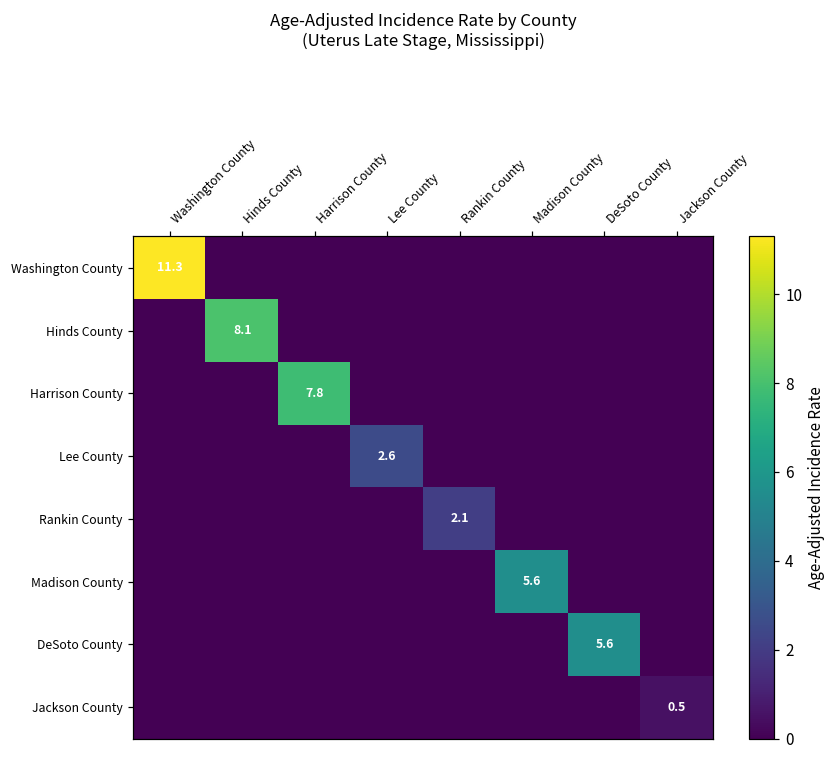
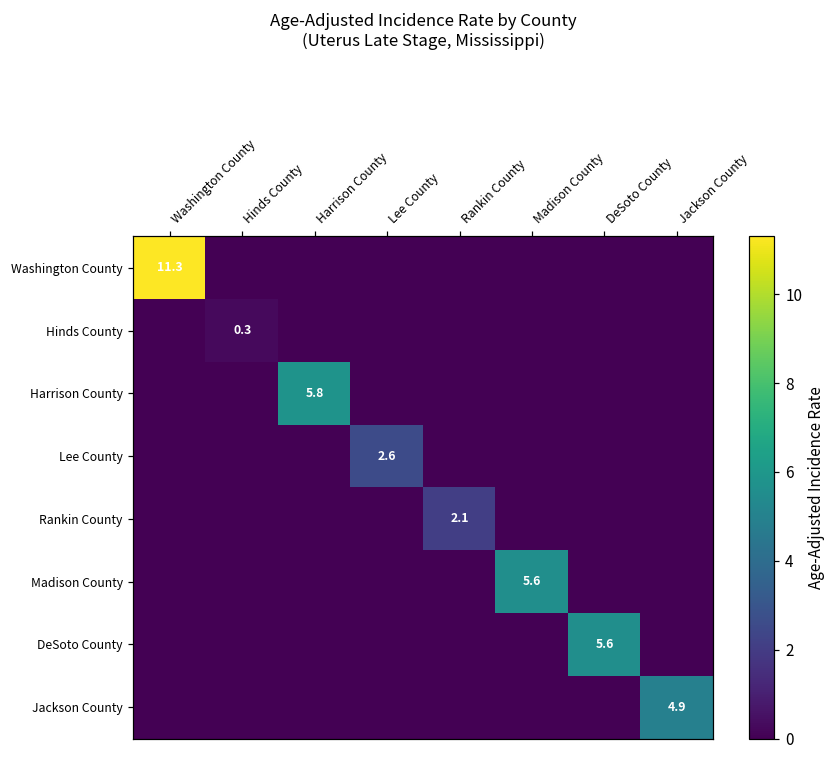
  {
    "Washington County": {
      "Washington County": 11.3
    },
    "Hinds County": {
-     "Hinds County": 8.1
+     "Hinds County": 0.3
    },
    "Harrison County": {
-     "Harrison County": 7.8
+     "Harrison County": 5.8
    },
    "Lee County": {
      "Lee County": 2.6
    },
    "Rankin County": {
      "Rankin County": 2.1
    },
    "Madison County": {
      "Madison County": 5.6
    },
    "DeSoto County": {
      "DeSoto County": 5.6
    },
    "Jackson County": {
-     "Jackson County": 0.5
+     "Jackson County": 4.9
    }
  }
